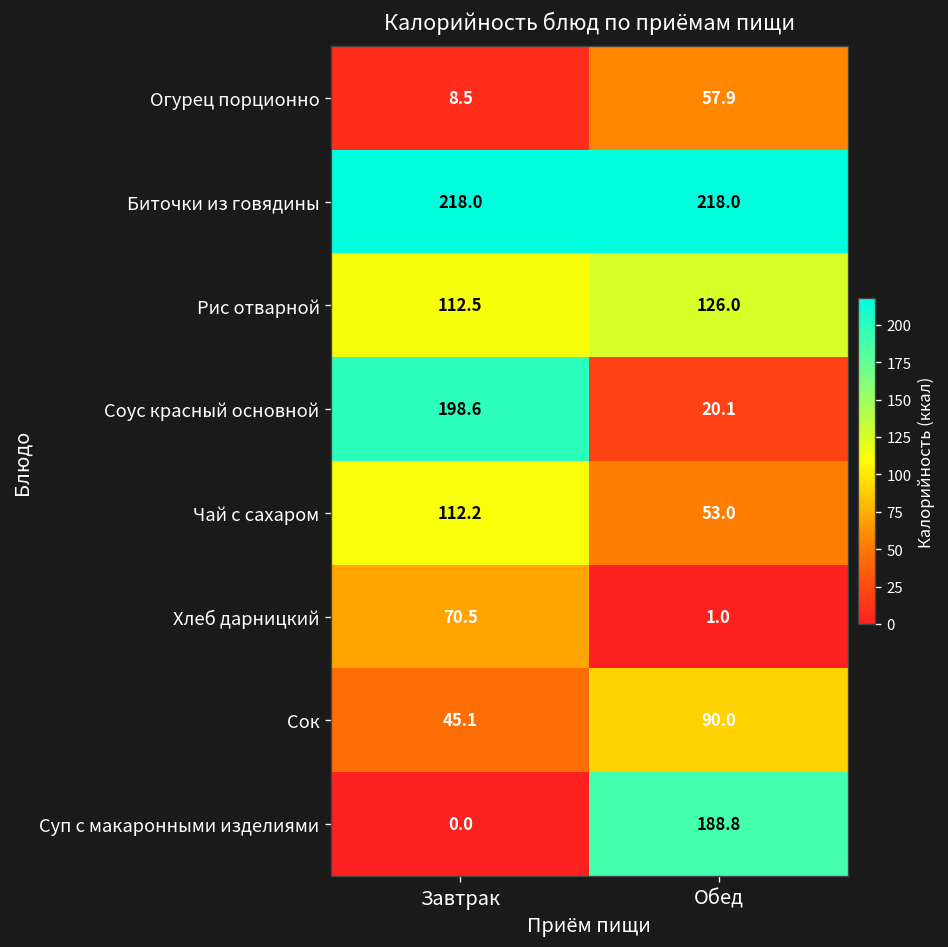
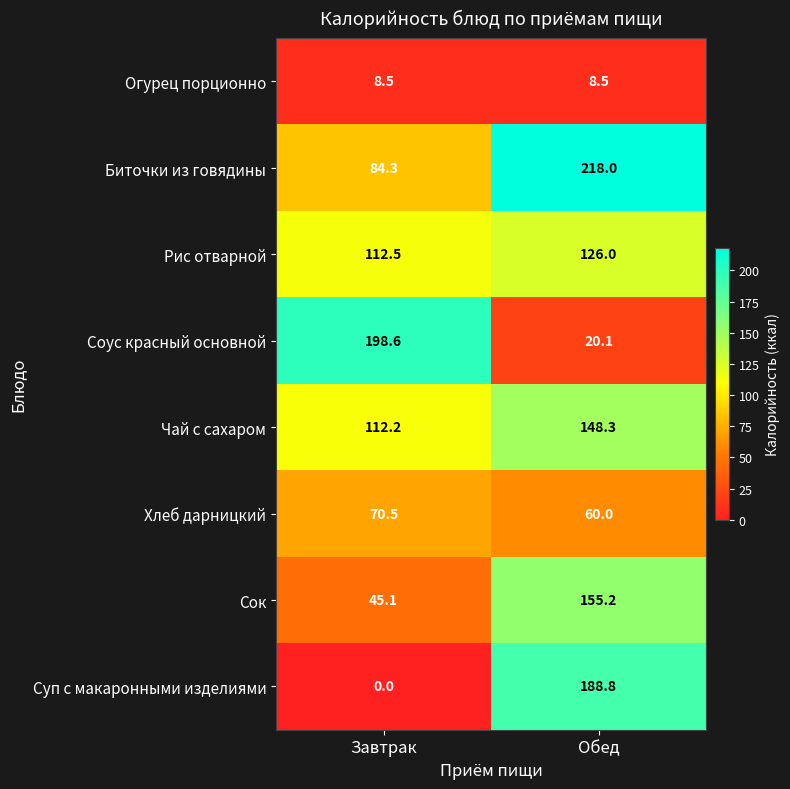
  {
    "Огурец порционно": {
      "Завтрак": 8.5,
-     "Обед": 57.9
+     "Обед": 8.5
    },
    "Биточки из говядины": {
-     "Завтрак": 218.0,
+     "Завтрак": 84.3,
      "Обед": 218.0
    },
    "Рис отварной": {
      "Завтрак": 112.5,
      "Обед": 126.0
    },
    "Соус красный основной": {
      "Завтрак": 198.6,
      "Обед": 20.1
    },
    "Чай с сахаром": {
      "Завтрак": 112.2,
-     "Обед": 53.0
+     "Обед": 148.3
    },
    "Хлеб дарницкий": {
      "Завтрак": 70.5,
-     "Обед": 1.0
+     "Обед": 60.0
    },
    "Сок": {
      "Завтрак": 45.1,
-     "Обед": 90.0
+     "Обед": 155.2
    },
    "Суп с макаронными изделиями": {
      "Завтрак": 0.0,
      "Обед": 188.8
    }
  }
